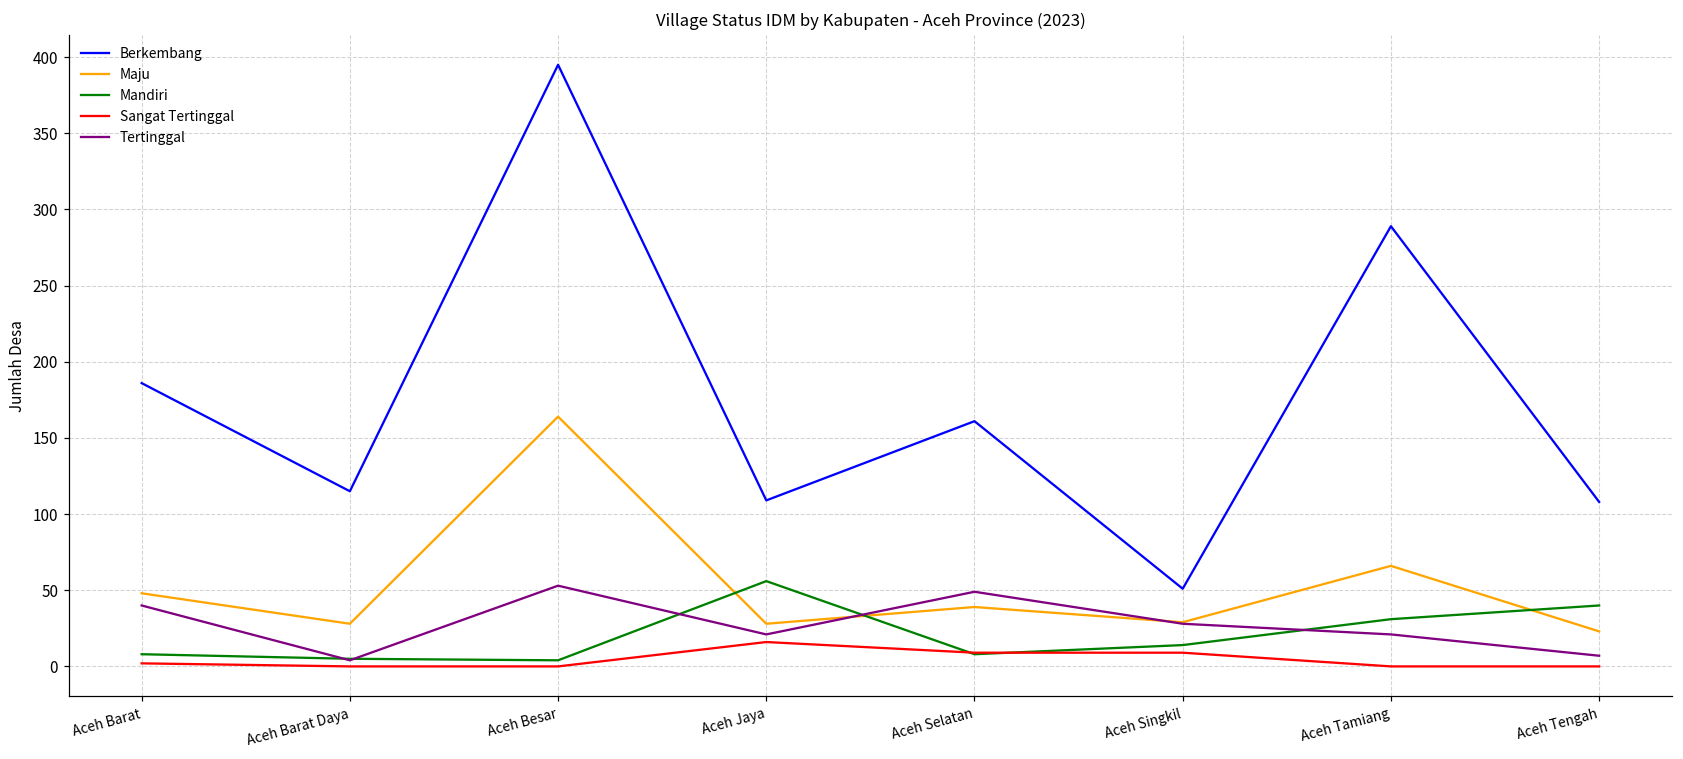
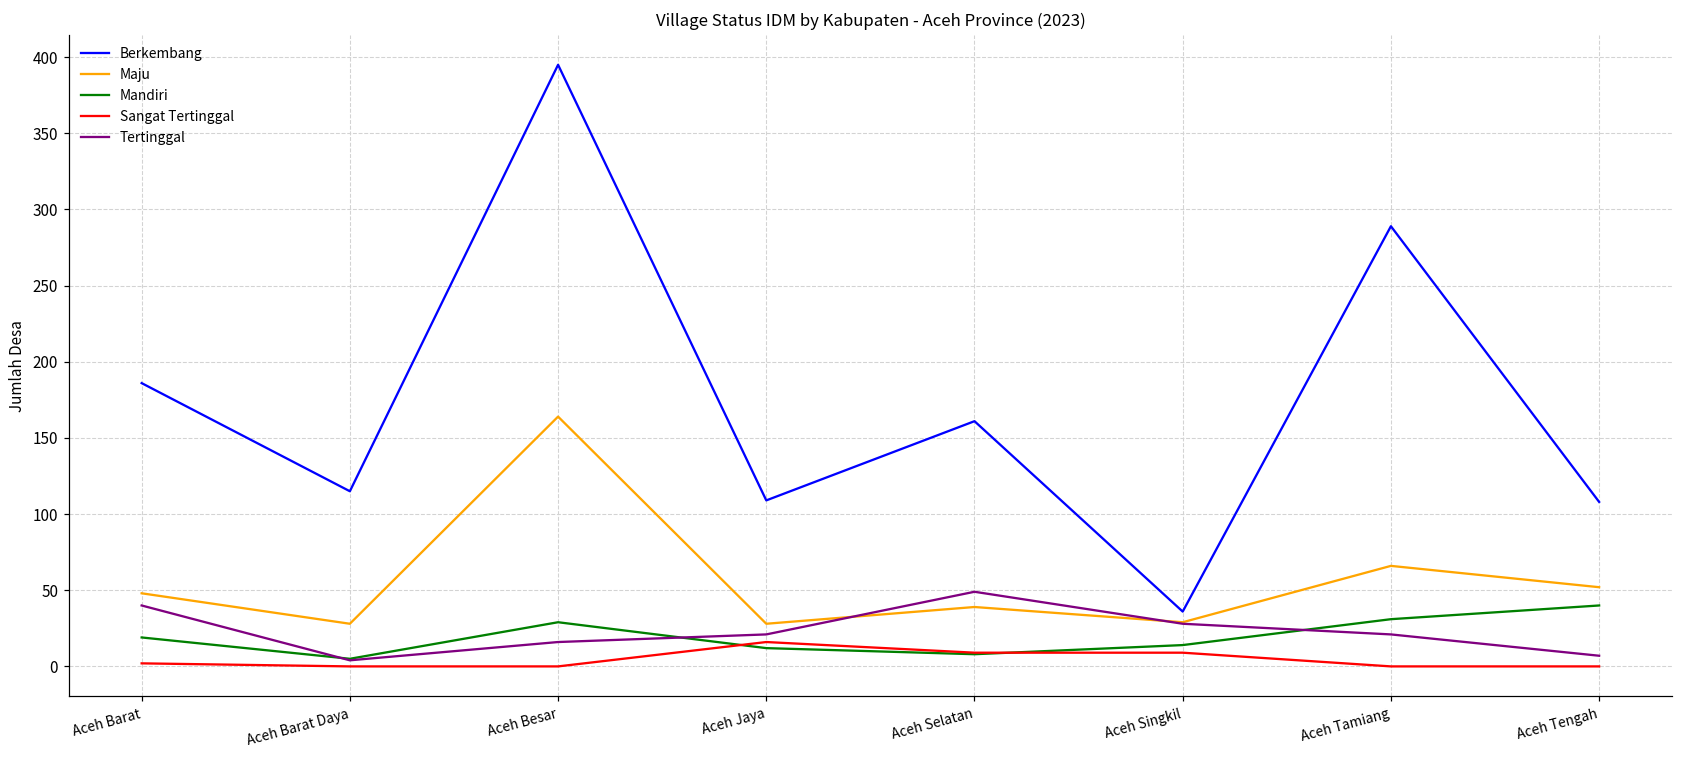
  {
    "Berkembang": {
      "Aceh Barat": 186,
      "Aceh Barat Daya": 115,
      "Aceh Besar": 395,
      "Aceh Jaya": 109,
      "Aceh Selatan": 161,
-     "Aceh Singkil": 51,
+     "Aceh Singkil": 36,
      "Aceh Tamiang": 289,
      "Aceh Tengah": 108
    },
    "Maju": {
      "Aceh Barat": 48,
      "Aceh Barat Daya": 28,
      "Aceh Besar": 164,
      "Aceh Jaya": 28,
      "Aceh Selatan": 39,
      "Aceh Tamiang": 66,
-     "Aceh Tengah": 23
+     "Aceh Tengah": 52
    },
    "Mandiri": {
-     "Aceh Barat": 8,
-     "Aceh Besar": 4,
-     "Aceh Jaya": 56,
+     "Aceh Barat": 19,
+     "Aceh Besar": 29,
+     "Aceh Jaya": 12,
      "Aceh Singkil": 14,
      "Aceh Tamiang": 31,
      "Aceh Tengah": 40
    },
    "Sangat Tertinggal": {
      "Aceh Barat": 2,
      "Aceh Barat Daya": 0,
      "Aceh Besar": 0,
      "Aceh Jaya": 16,
      "Aceh Singkil": 9,
      "Aceh Tamiang": 0,
      "Aceh Tengah": 0
    },
    "Tertinggal": {
      "Aceh Barat": 40,
-     "Aceh Besar": 53,
+     "Aceh Besar": 16,
      "Aceh Jaya": 21,
      "Aceh Selatan": 49,
      "Aceh Tamiang": 21,
      "Aceh Tengah": 7
    }
  }
